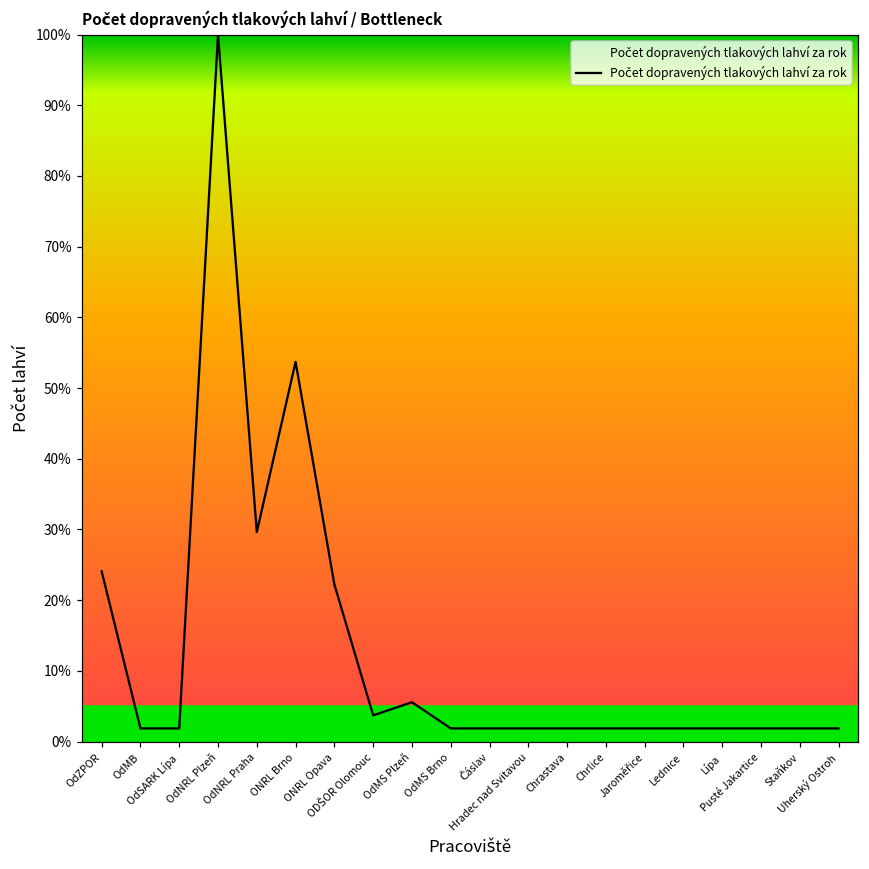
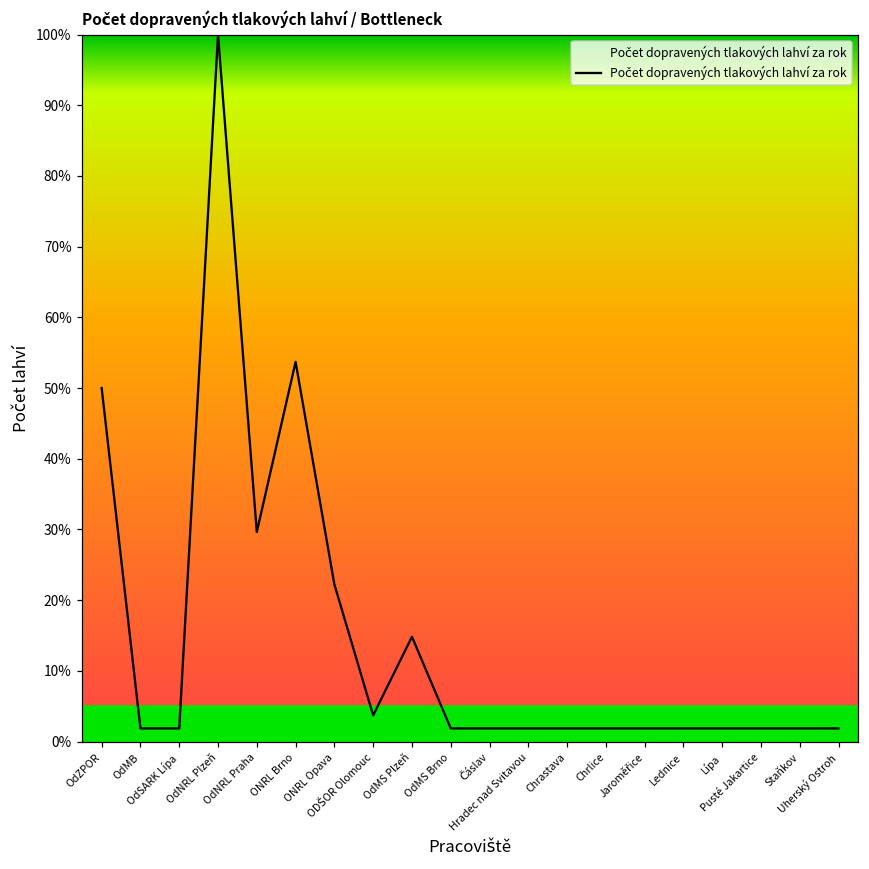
  {
-   "OdZPOR": "24%",
+   "OdZPOR": "50%",
    "OdNRL Plzeň": "100%",
    "OdNRL Praha": "30%",
    "ONRL Brno": "54%",
    "ONRL Opava": "22%",
-   "OdMS Plzeň": "6%"
+   "OdMS Plzeň": "15%"
  }
